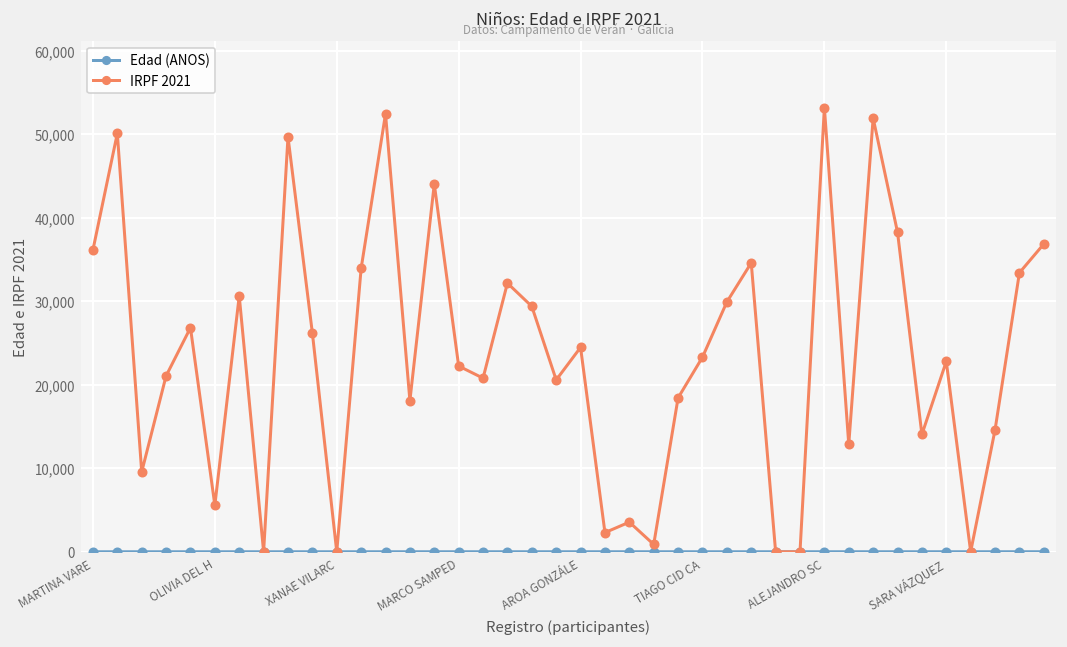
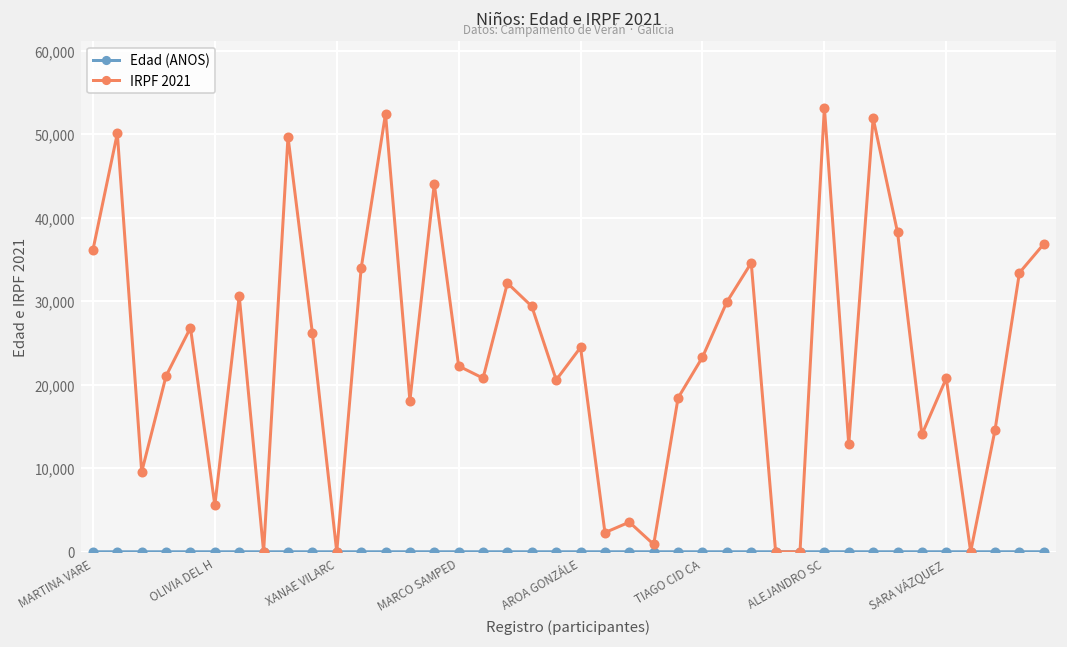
  {
    "Edad (ANOS)": {
      "MARTINA VARE": "0",
      "OLIVIA DEL H": "0",
      "MARCO SAMPED": "0",
      "AROA GONZÁLE": "0",
      "TIAGO CID CA": "0",
      "ALEJANDRO SC": "0",
      "SARA VÁZQUEZ": "0"
    },
    "IRPF 2021": {
      "MARTINA VARE": "36,000",
      "OLIVIA DEL H": "6,000",
      "MARCO SAMPED": "22,000",
      "AROA GONZÁLE": "24,000",
      "TIAGO CID CA": "23,000",
      "ALEJANDRO SC": "53,000",
-     "SARA VÁZQUEZ": "23,000"
+     "SARA VÁZQUEZ": "21,000"
    }
  }
